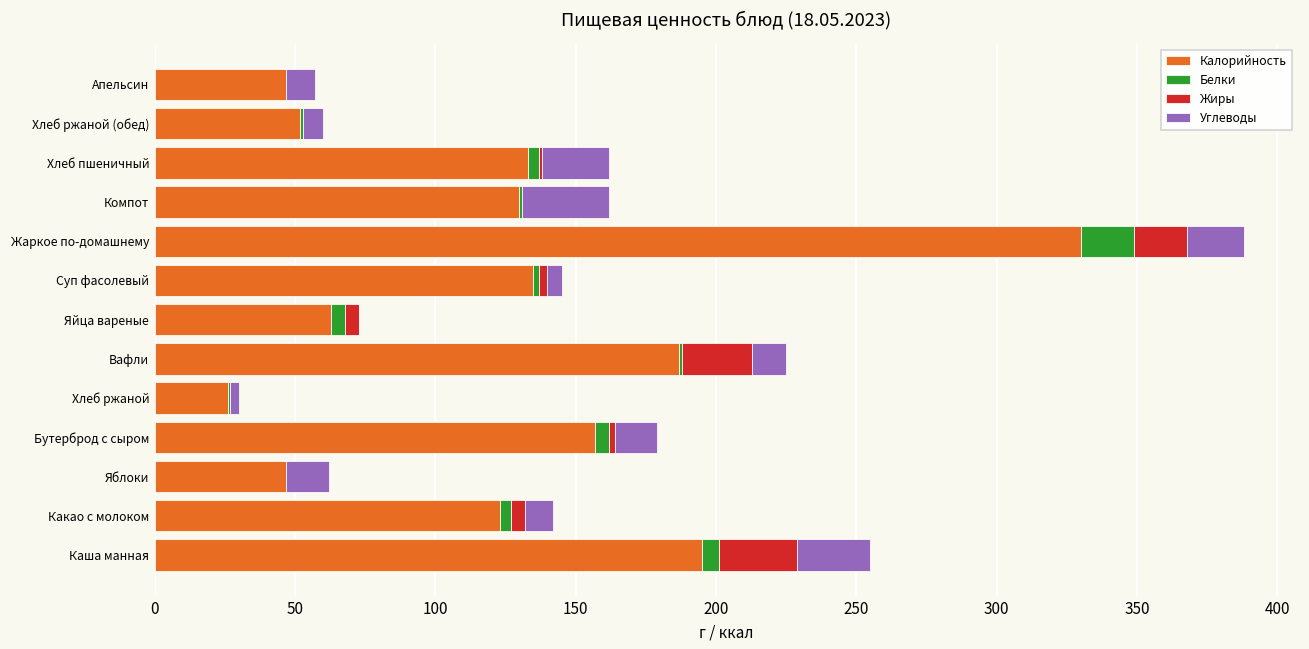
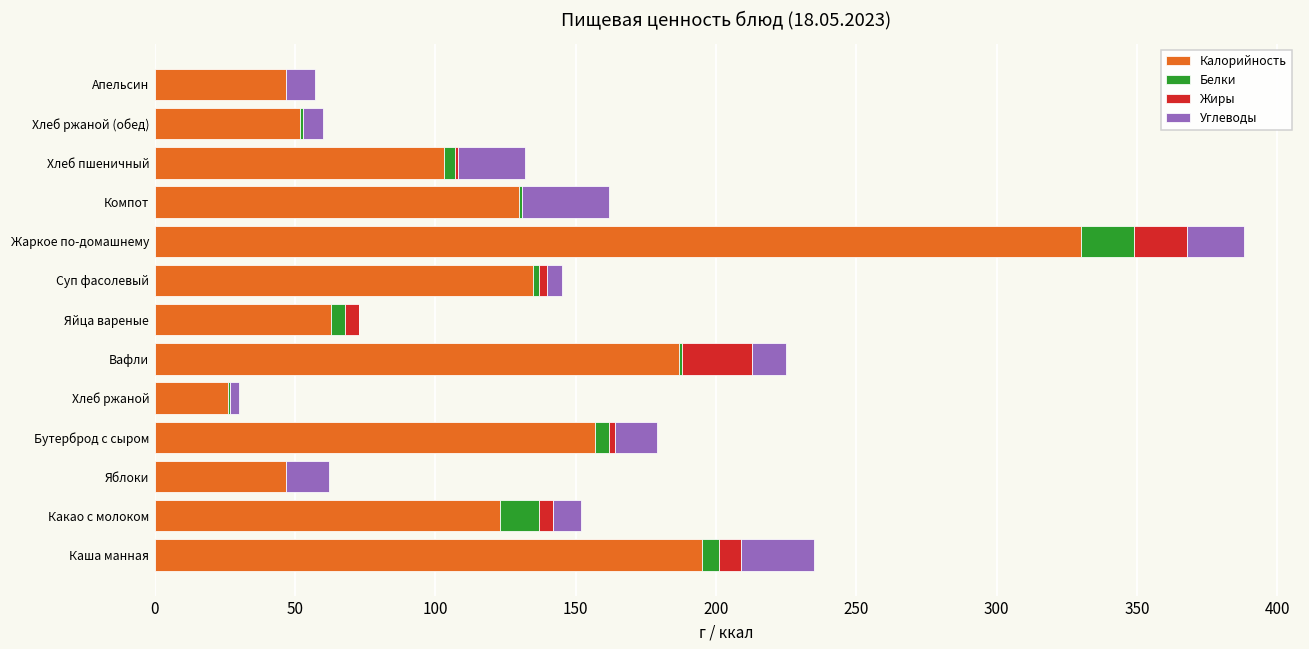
  {
    "Калорийность": {
      "Апельсин": 47,
      "Хлеб ржаной (обед)": 52,
-     "Хлеб пшеничный": 133,
+     "Хлеб пшеничный": 103,
      "Компот": 130,
      "Жаркое по-домашнему": 330,
      "Суп фасолевый": 135,
      "Яйца вареные": 63,
      "Вафли": 187,
      "Хлеб ржаной": 26,
      "Бутерброд с сыром": 157,
      "Яблоки": 47,
      "Какао с молоком": 123,
      "Каша манная": 195
    },
    "Белки": {
      "Апельсин": 0,
      "Хлеб ржаной (обед)": 1,
      "Хлеб пшеничный": 4,
      "Компот": 1,
      "Жаркое по-домашнему": 19,
      "Суп фасолевый": 2,
      "Яйца вареные": 5,
      "Вафли": 1,
      "Хлеб ржаной": 1,
      "Бутерброд с сыром": 5,
      "Яблоки": 0,
-     "Какао с молоком": 4,
+     "Какао с молоком": 14,
      "Каша манная": 6
    },
    "Жиры": {
      "Апельсин": 0,
      "Хлеб ржаной (обед)": 0,
      "Хлеб пшеничный": 1,
      "Компот": 0,
      "Жаркое по-домашнему": 19,
      "Суп фасолевый": 3,
      "Яйца вареные": 5,
      "Вафли": 25,
      "Хлеб ржаной": 0,
      "Бутерброд с сыром": 2,
      "Яблоки": 0,
      "Какао с молоком": 5,
-     "Каша манная": 28
+     "Каша манная": 8
    },
    "Углеводы": {
      "Апельсин": 10,
      "Хлеб ржаной (обед)": 7,
      "Хлеб пшеничный": 24,
      "Компот": 31,
      "Жаркое по-домашнему": 20,
      "Суп фасолевый": 5,
      "Яйца вареные": 0,
      "Вафли": 12,
      "Хлеб ржаной": 3,
      "Бутерброд с сыром": 15,
      "Яблоки": 15,
      "Какао с молоком": 10,
      "Каша манная": 26
    }
  }
